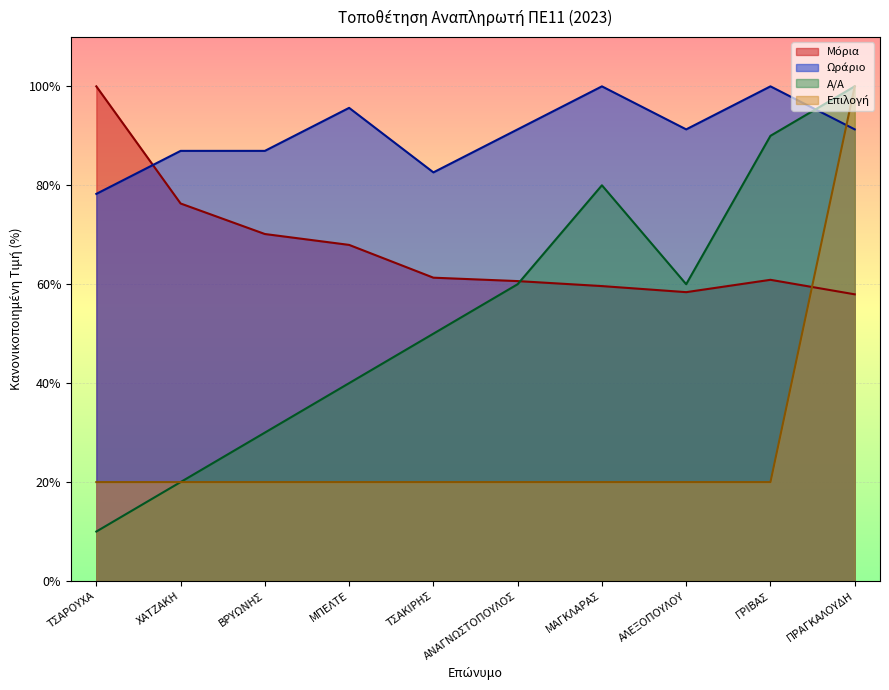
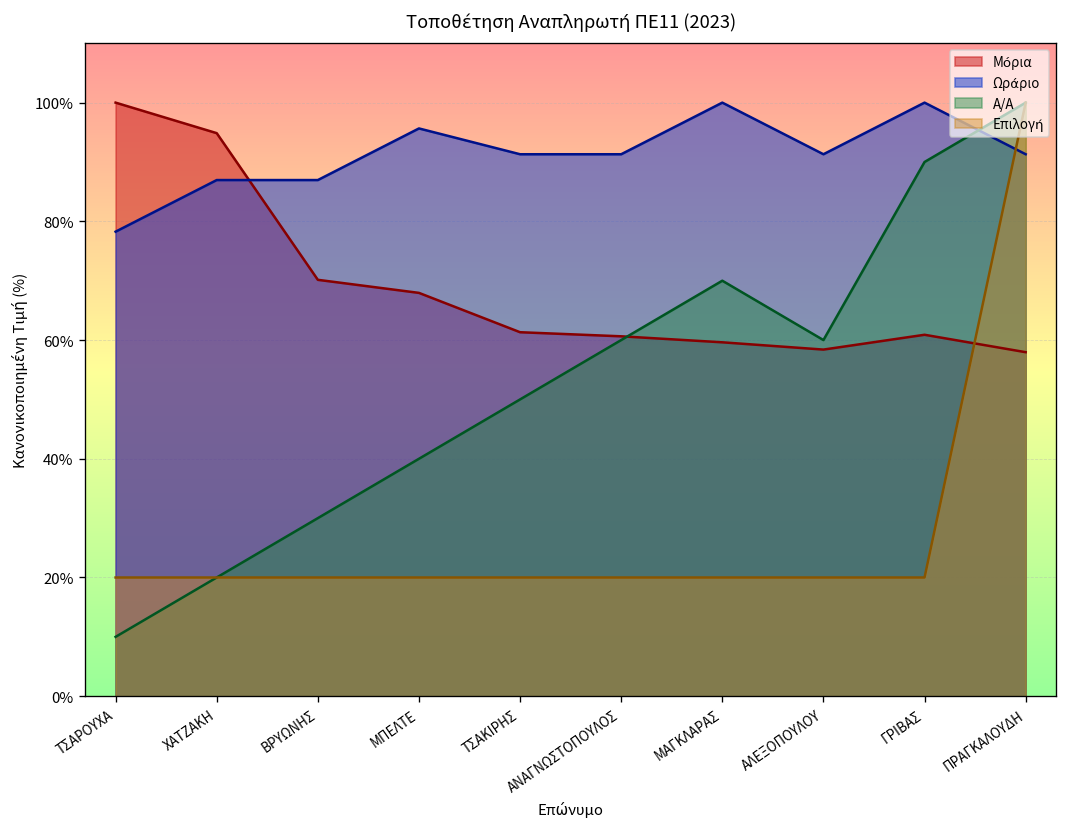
  {
    "Μόρια": {
      "ΤΣΑΡΟΥΧΑ": "100%",
-     "ΧΑΤΖΑΚΗ": "76%",
+     "ΧΑΤΖΑΚΗ": "95%",
      "ΒΡΥΩΝΗΣ": "70%",
      "ΜΠΕΛΤΕ": "68%",
      "ΤΣΑΚΙΡΗΣ": "61%",
      "ΑΝΑΓΝΩΣΤΟΠΟΥΛΟΣ": "61%",
      "ΜΑΓΚΛΑΡΑΣ": "60%",
      "ΑΛΕΞΟΠΟΥΛΟΥ": "58%",
      "ΓΡΙΒΑΣ": "61%",
      "ΠΡΑΓΚΑΛΟΥΔΗ": "58%"
    },
    "Ωράριο": {
      "ΤΣΑΡΟΥΧΑ": "78%",
      "ΧΑΤΖΑΚΗ": "87%",
      "ΒΡΥΩΝΗΣ": "87%",
      "ΜΠΕΛΤΕ": "96%",
-     "ΤΣΑΚΙΡΗΣ": "83%",
+     "ΤΣΑΚΙΡΗΣ": "91%",
      "ΑΝΑΓΝΩΣΤΟΠΟΥΛΟΣ": "91%",
      "ΜΑΓΚΛΑΡΑΣ": "100%",
      "ΑΛΕΞΟΠΟΥΛΟΥ": "91%",
      "ΓΡΙΒΑΣ": "100%",
      "ΠΡΑΓΚΑΛΟΥΔΗ": "91%"
    },
    "Α/Α": {
      "ΤΣΑΡΟΥΧΑ": "10%",
      "ΒΡΥΩΝΗΣ": "30%",
      "ΜΠΕΛΤΕ": "40%",
      "ΤΣΑΚΙΡΗΣ": "50%",
      "ΑΝΑΓΝΩΣΤΟΠΟΥΛΟΣ": "60%",
-     "ΜΑΓΚΛΑΡΑΣ": "80%",
+     "ΜΑΓΚΛΑΡΑΣ": "70%",
      "ΑΛΕΞΟΠΟΥΛΟΥ": "60%",
      "ΓΡΙΒΑΣ": "90%"
    },
    "Επιλογή": {
      "ΤΣΑΡΟΥΧΑ": "20%",
      "ΒΡΥΩΝΗΣ": "20%",
      "ΜΠΕΛΤΕ": "20%",
      "ΤΣΑΚΙΡΗΣ": "20%",
      "ΑΝΑΓΝΩΣΤΟΠΟΥΛΟΣ": "20%",
      "ΜΑΓΚΛΑΡΑΣ": "20%",
      "ΑΛΕΞΟΠΟΥΛΟΥ": "20%",
      "ΓΡΙΒΑΣ": "20%"
    }
  }
